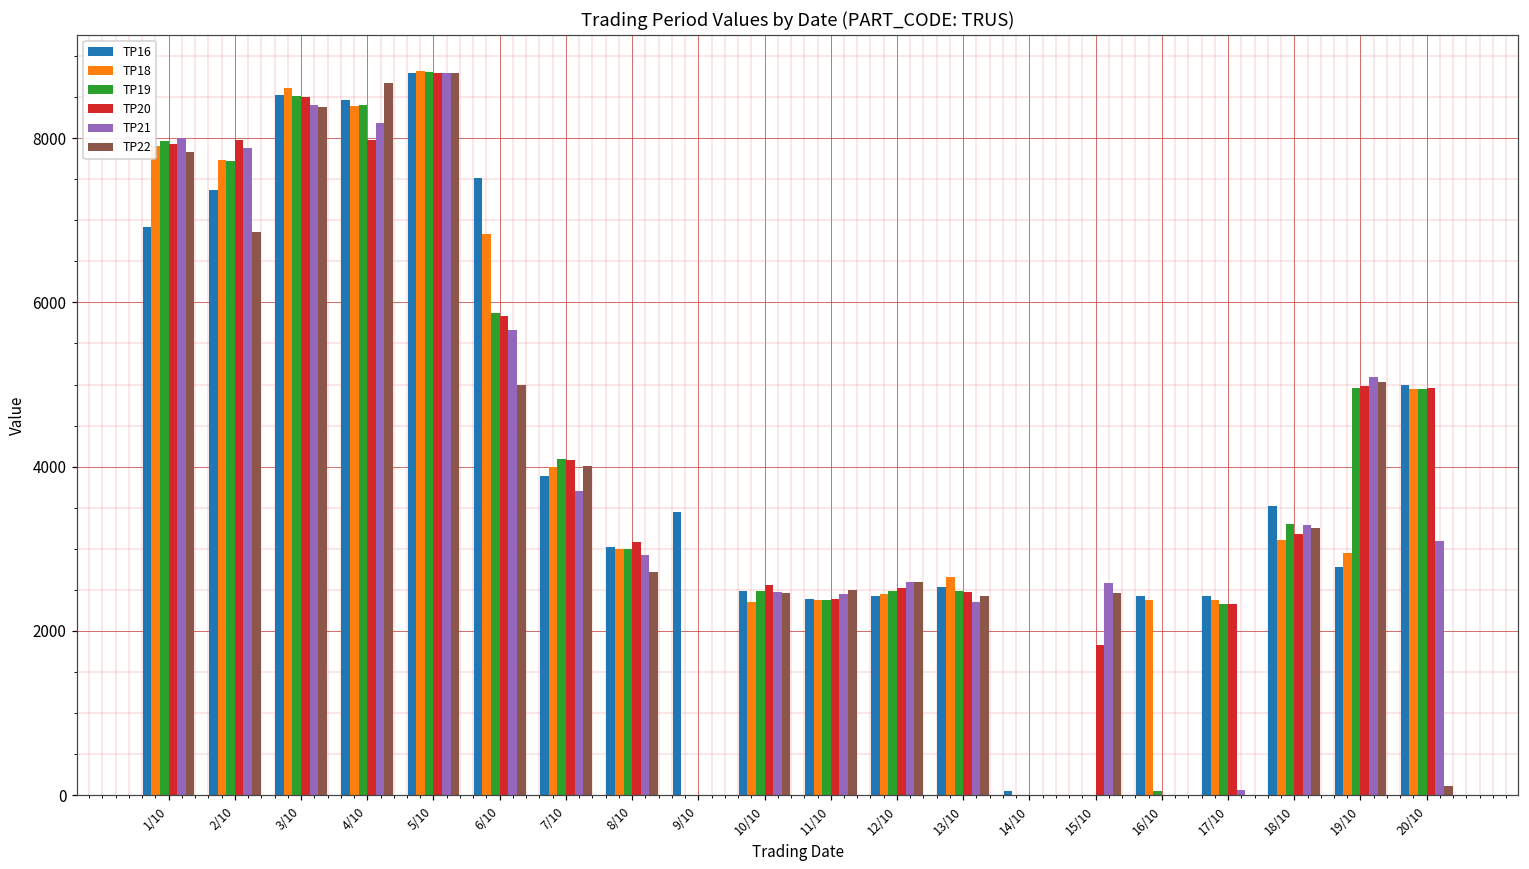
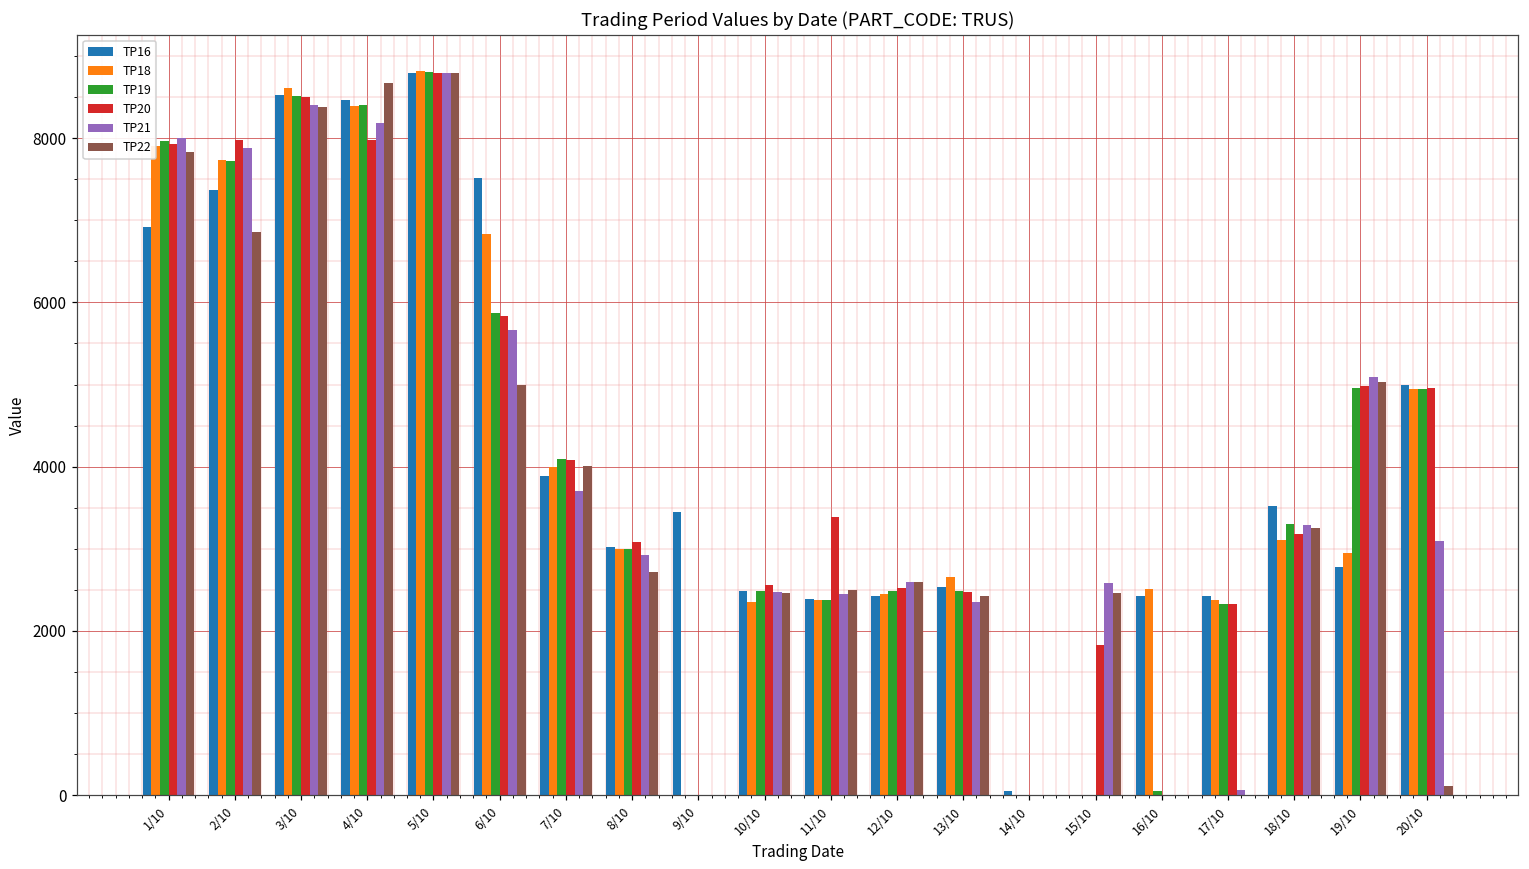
  {
    "TP16": {
      "1/10": 6900,
      "2/10": 7400,
      "3/10": 8500,
      "4/10": 8500,
      "5/10": 8800,
      "6/10": 7500,
      "7/10": 3900,
      "8/10": 3000,
      "9/10": 3500,
      "10/10": 2500,
      "11/10": 2400,
      "12/10": 2400,
      "13/10": 2500,
      "14/10": 100,
      "15/10": 0,
      "16/10": 2400,
      "17/10": 2400,
      "18/10": 3500,
      "19/10": 2800,
      "20/10": 5000
    },
    "TP18": {
      "2/10": 7700,
      "3/10": 8600,
      "4/10": 8400,
      "5/10": 8800,
      "6/10": 6800,
      "7/10": 4000,
      "8/10": 3000,
      "9/10": 0,
      "10/10": 2400,
      "11/10": 2400,
      "12/10": 2500,
      "13/10": 2700,
      "14/10": 0,
      "15/10": 0,
-     "16/10": 2400,
+     "16/10": 2500,
      "17/10": 2400,
      "18/10": 3100,
      "19/10": 3000,
      "20/10": 4900
    },
    "TP19": {
      "1/10": 8000,
      "2/10": 7700,
      "3/10": 8500,
      "4/10": 8400,
      "5/10": 8800,
      "6/10": 5900,
      "7/10": 4100,
      "8/10": 3000,
      "9/10": 0,
      "10/10": 2500,
      "11/10": 2400,
      "12/10": 2500,
      "13/10": 2500,
      "14/10": 0,
      "15/10": 0,
      "16/10": 100,
      "17/10": 2300,
      "18/10": 3300,
      "19/10": 5000,
      "20/10": 5000
    },
    "TP20": {
      "1/10": 7900,
      "2/10": 8000,
      "3/10": 8500,
      "4/10": 8000,
      "5/10": 8800,
      "6/10": 5800,
      "7/10": 4100,
      "8/10": 3100,
      "9/10": 0,
      "10/10": 2600,
-     "11/10": 2400,
+     "11/10": 3400,
      "12/10": 2500,
      "13/10": 2500,
      "14/10": 0,
      "15/10": 1800,
      "16/10": 0,
      "17/10": 2300,
      "18/10": 3200,
      "19/10": 5000,
      "20/10": 5000
    },
    "TP21": {
      "1/10": 8000,
      "2/10": 7900,
      "3/10": 8400,
      "4/10": 8200,
      "5/10": 8800,
      "6/10": 5700,
      "7/10": 3700,
      "8/10": 2900,
      "9/10": 0,
      "10/10": 2500,
      "11/10": 2500,
      "12/10": 2600,
      "13/10": 2400,
      "14/10": 0,
      "15/10": 2600,
      "16/10": 0,
      "17/10": 100,
      "18/10": 3300,
      "19/10": 5100,
      "20/10": 3100
    },
    "TP22": {
      "1/10": 7800,
      "2/10": 6900,
      "3/10": 8400,
      "4/10": 8700,
      "5/10": 8800,
      "6/10": 5000,
      "7/10": 4000,
      "8/10": 2700,
      "9/10": 0,
      "10/10": 2500,
      "11/10": 2500,
      "12/10": 2600,
      "13/10": 2400,
      "14/10": 0,
      "15/10": 2500,
      "16/10": 0,
      "17/10": 0,
      "18/10": 3300,
      "19/10": 5000,
      "20/10": 100
    }
  }
